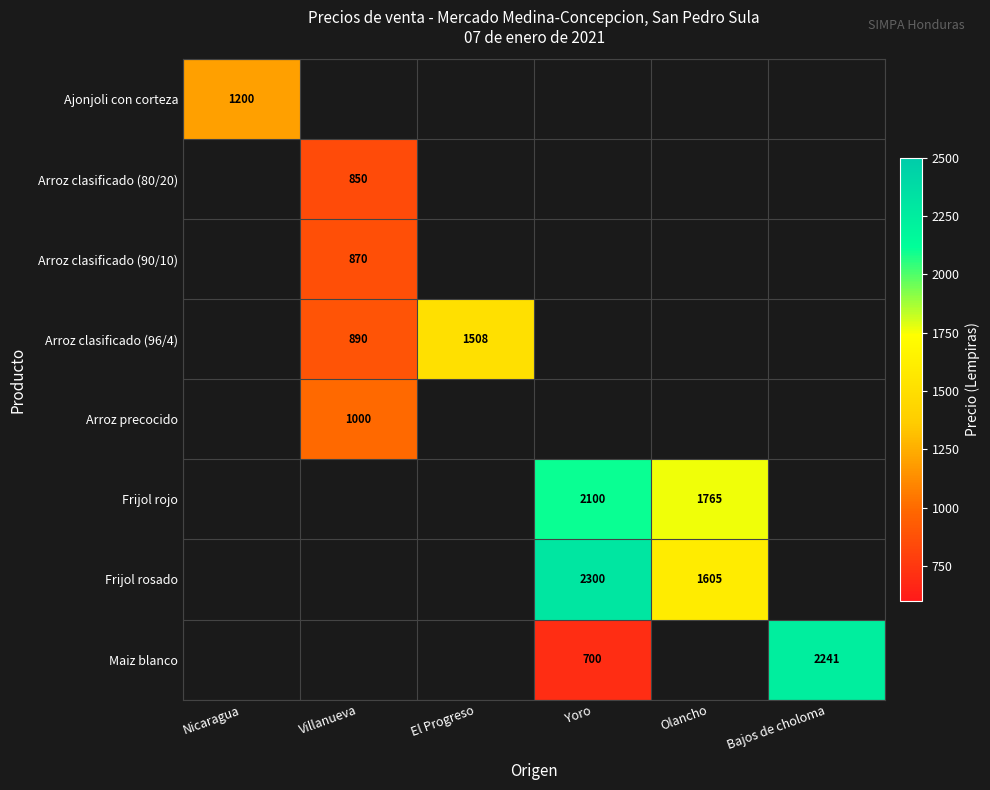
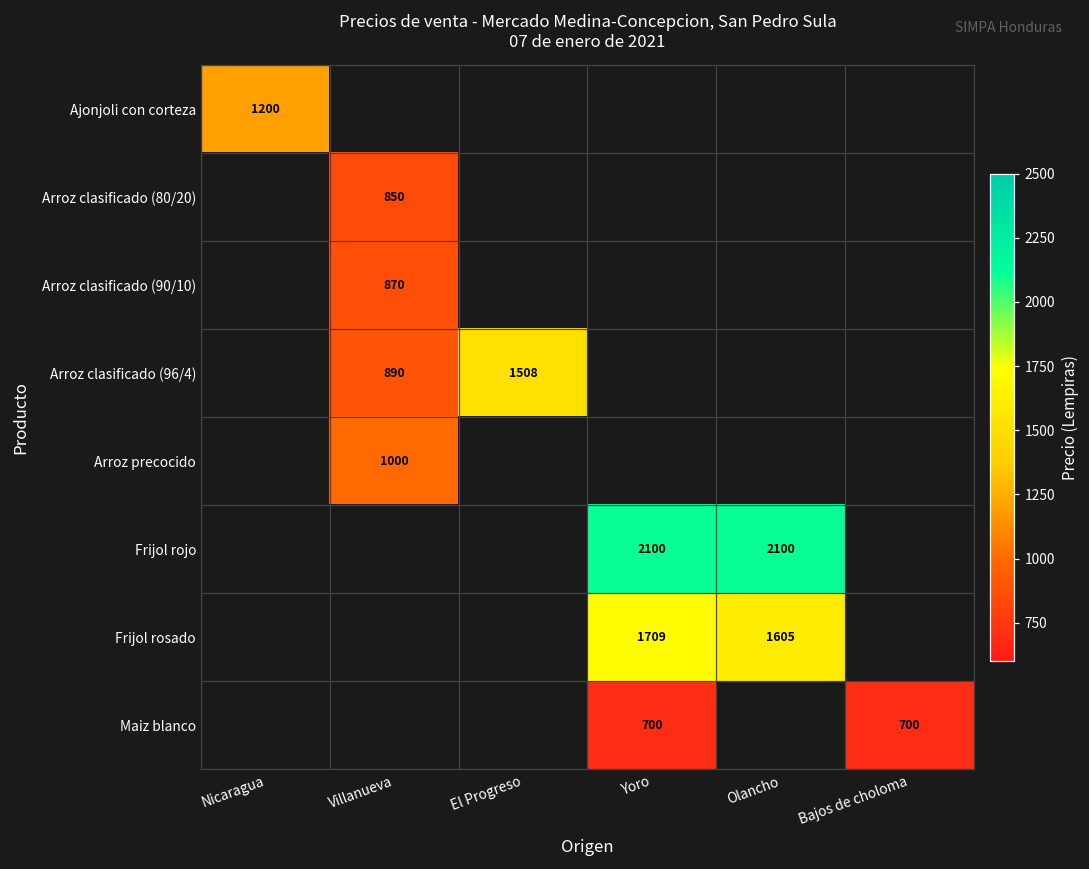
  {
    "Ajonjoli con corteza": {
      "Nicaragua": 1200
    },
    "Arroz clasificado (80/20)": {
      "Villanueva": 850
    },
    "Arroz clasificado (90/10)": {
      "Villanueva": 870
    },
    "Arroz clasificado (96/4)": {
      "Villanueva": 890,
      "El Progreso": 1508
    },
    "Arroz precocido": {
      "Villanueva": 1000
    },
    "Frijol rojo": {
      "Yoro": 2100,
-     "Olancho": 1765
+     "Olancho": 2100
    },
    "Frijol rosado": {
-     "Yoro": 2300,
+     "Yoro": 1709,
      "Olancho": 1605
    },
    "Maiz blanco": {
      "Yoro": 700,
-     "Bajos de choloma": 2241
+     "Bajos de choloma": 700
    }
  }
